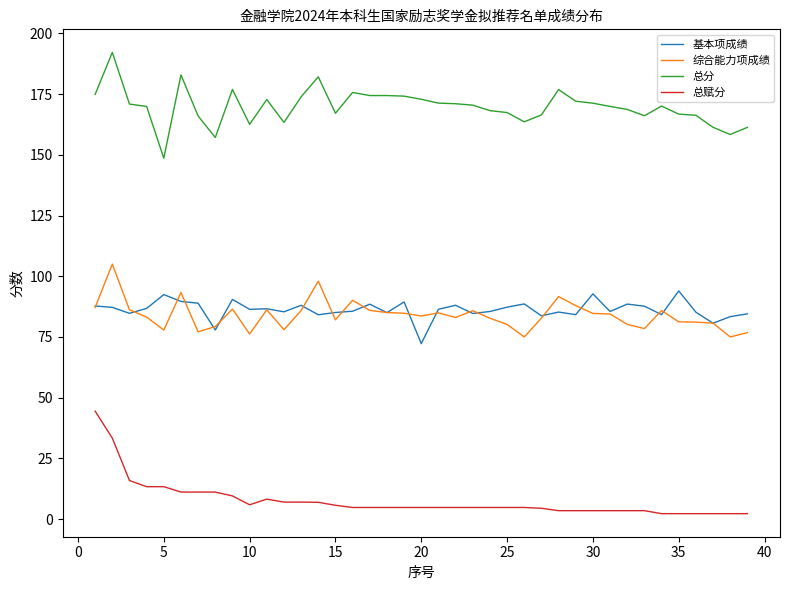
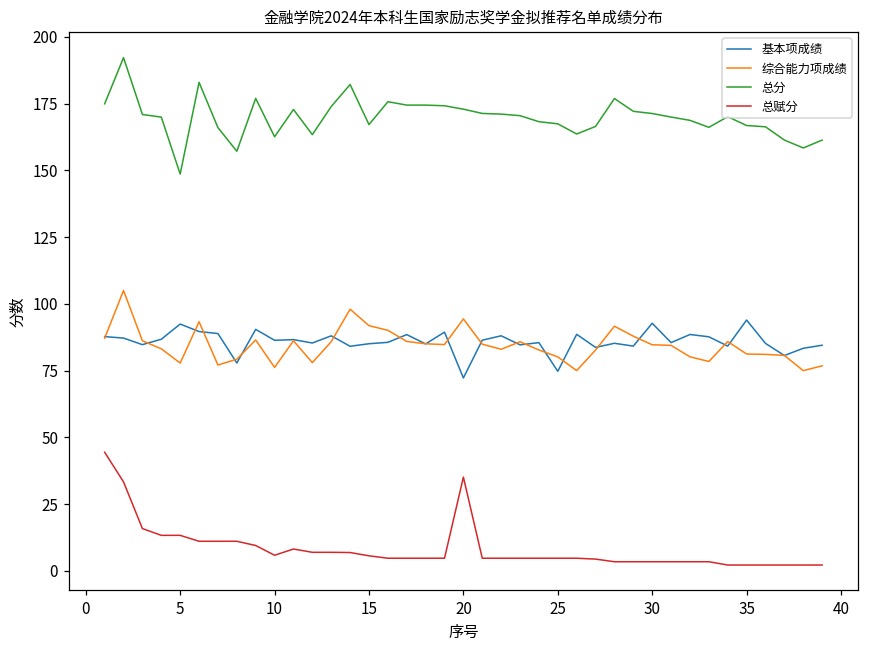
  {
    "基本项成绩": {
      "5": 92,
      "10": 86,
      "15": 85,
      "20": 72,
-     "25": 87,
+     "25": 75,
      "30": 93,
      "35": 94
    },
    "综合能力项成绩": {
      "5": 78,
      "10": 76,
-     "15": 82,
-     "20": 84,
+     "15": 92,
+     "20": 94,
      "25": 80,
      "30": 85,
      "35": 81
    },
    "总分": {
      "5": 149,
      "10": 163,
      "15": 167,
      "20": 173,
      "25": 167,
      "30": 171,
      "35": 167
    },
    "总赋分": {
      "5": 13,
      "10": 6,
      "15": 6,
-     "20": 5,
+     "20": 35,
      "25": 5,
      "30": 3,
      "35": 2
    }
  }
